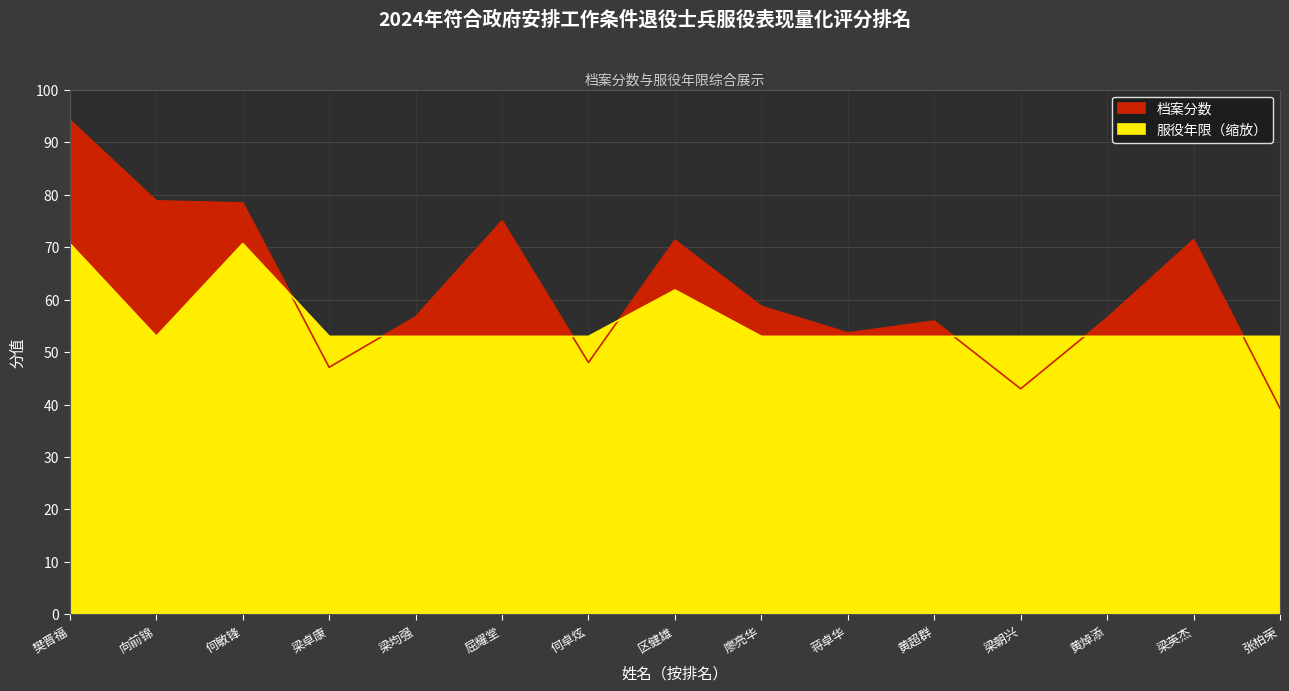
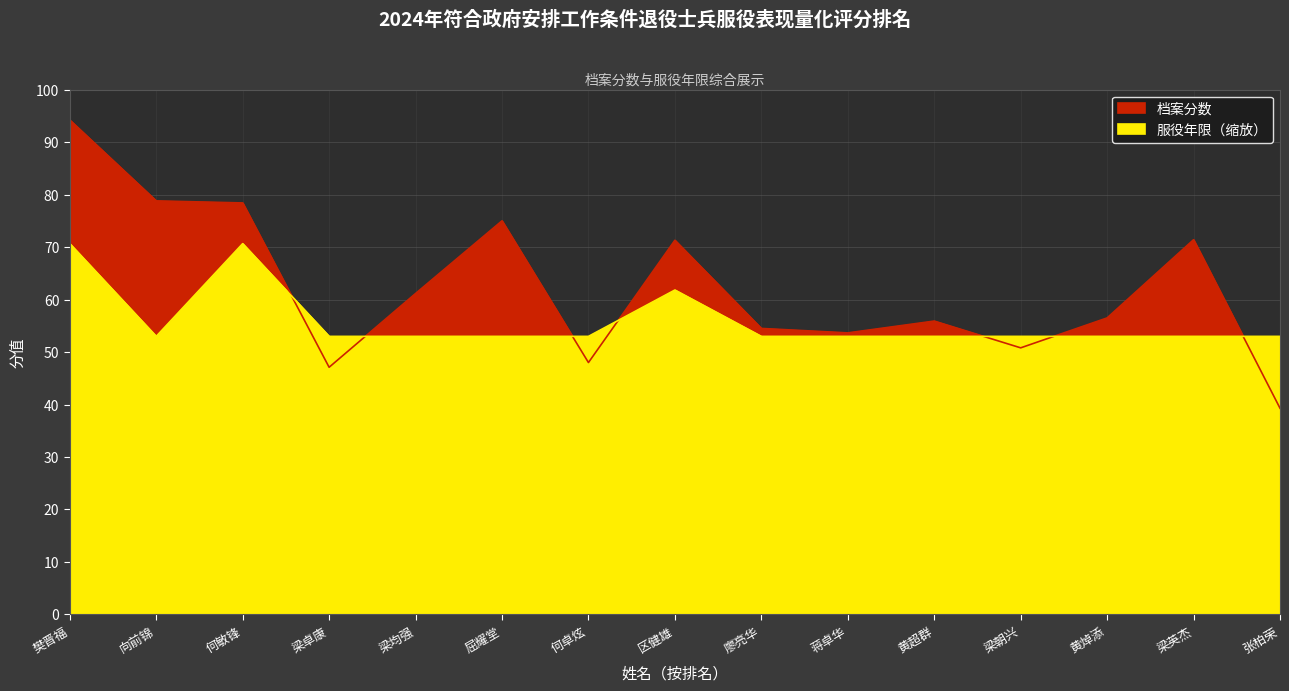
  {
    "档案分数": {
      "樊晋福": 94,
      "向前锦": 79,
      "何敏锋": 78,
      "梁卓康": 47,
-     "梁均强": 57,
+     "梁均强": 61,
      "屈耀堂": 75,
      "何卓炫": 48,
      "区健雄": 71,
-     "廖亮华": 59,
+     "廖亮华": 55,
      "蒋卓华": 54,
      "黄超群": 56,
-     "梁朝兴": 43,
+     "梁朝兴": 51,
      "黄焯添": 57,
      "梁英杰": 71,
      "张柏荣": 39
    },
    "服役年限（缩放）": {
      "樊晋福": 71,
      "向前锦": 53,
      "何敏锋": 71,
      "梁卓康": 53,
      "梁均强": 53,
      "屈耀堂": 53,
      "何卓炫": 53,
      "区健雄": 62,
      "廖亮华": 53,
      "蒋卓华": 53,
      "黄超群": 53,
      "梁朝兴": 53,
      "黄焯添": 53,
      "梁英杰": 53,
      "张柏荣": 53
    }
  }
